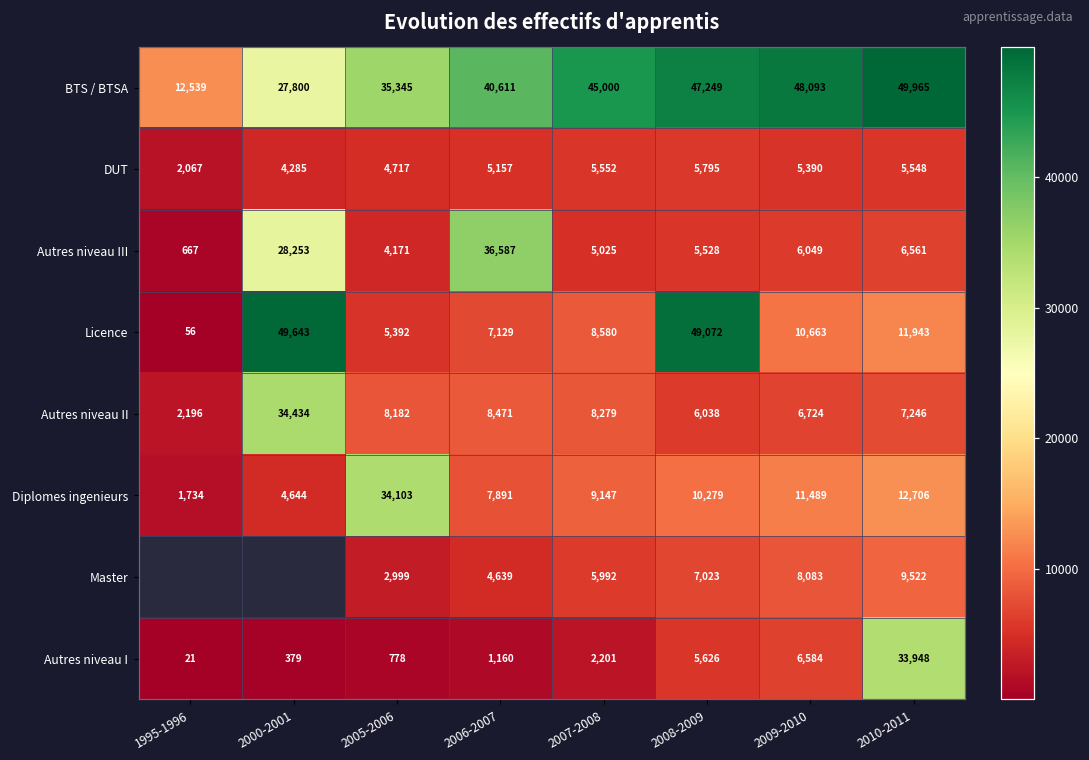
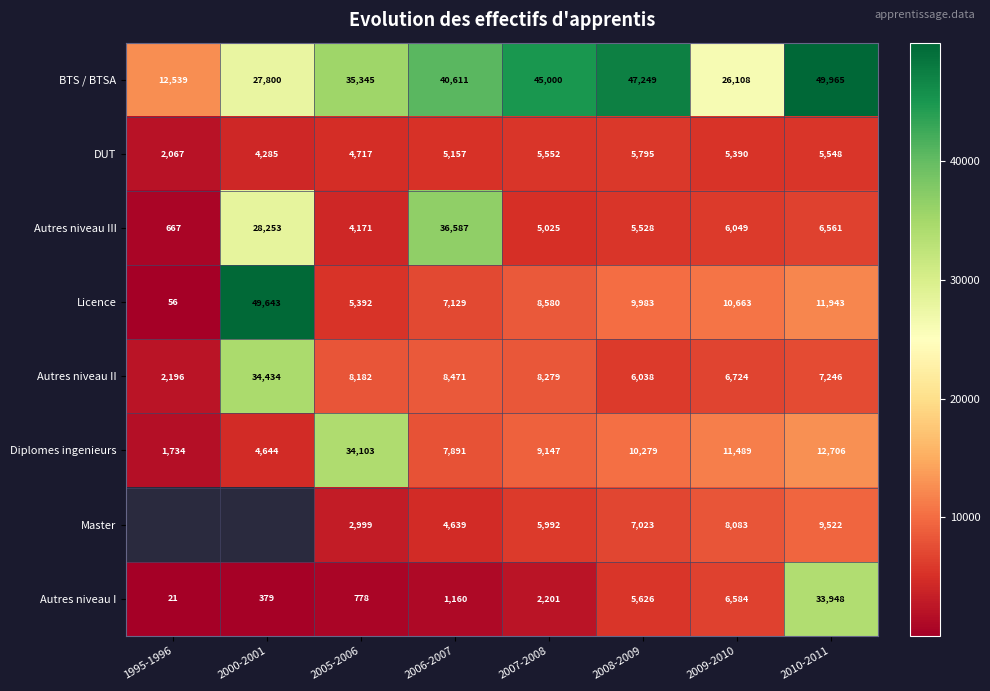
  {
    "BTS / BTSA": {
      "1995-1996": "12,539",
      "2000-2001": "27,800",
      "2005-2006": "35,345",
      "2006-2007": "40,611",
      "2007-2008": "45,000",
      "2008-2009": "47,249",
-     "2009-2010": "48,093",
+     "2009-2010": "26,108",
      "2010-2011": "49,965"
    },
    "DUT": {
      "1995-1996": "2,067",
      "2000-2001": "4,285",
      "2005-2006": "4,717",
      "2006-2007": "5,157",
      "2007-2008": "5,552",
      "2008-2009": "5,795",
      "2009-2010": "5,390",
      "2010-2011": "5,548"
    },
    "Autres niveau III": {
      "1995-1996": "667",
      "2000-2001": "28,253",
      "2005-2006": "4,171",
      "2006-2007": "36,587",
      "2007-2008": "5,025",
      "2008-2009": "5,528",
      "2009-2010": "6,049",
      "2010-2011": "6,561"
    },
    "Licence": {
      "1995-1996": "56",
      "2000-2001": "49,643",
      "2005-2006": "5,392",
      "2006-2007": "7,129",
      "2007-2008": "8,580",
-     "2008-2009": "49,072",
+     "2008-2009": "9,983",
      "2009-2010": "10,663",
      "2010-2011": "11,943"
    },
    "Autres niveau II": {
      "1995-1996": "2,196",
      "2000-2001": "34,434",
      "2005-2006": "8,182",
      "2006-2007": "8,471",
      "2007-2008": "8,279",
      "2008-2009": "6,038",
      "2009-2010": "6,724",
      "2010-2011": "7,246"
    },
    "Diplomes ingenieurs": {
      "1995-1996": "1,734",
      "2000-2001": "4,644",
      "2005-2006": "34,103",
      "2006-2007": "7,891",
      "2007-2008": "9,147",
      "2008-2009": "10,279",
      "2009-2010": "11,489",
      "2010-2011": "12,706"
    },
    "Master": {
      "2005-2006": "2,999",
      "2006-2007": "4,639",
      "2007-2008": "5,992",
      "2008-2009": "7,023",
      "2009-2010": "8,083",
      "2010-2011": "9,522"
    },
    "Autres niveau I": {
      "1995-1996": "21",
      "2000-2001": "379",
      "2005-2006": "778",
      "2006-2007": "1,160",
      "2007-2008": "2,201",
      "2008-2009": "5,626",
      "2009-2010": "6,584",
      "2010-2011": "33,948"
    }
  }
